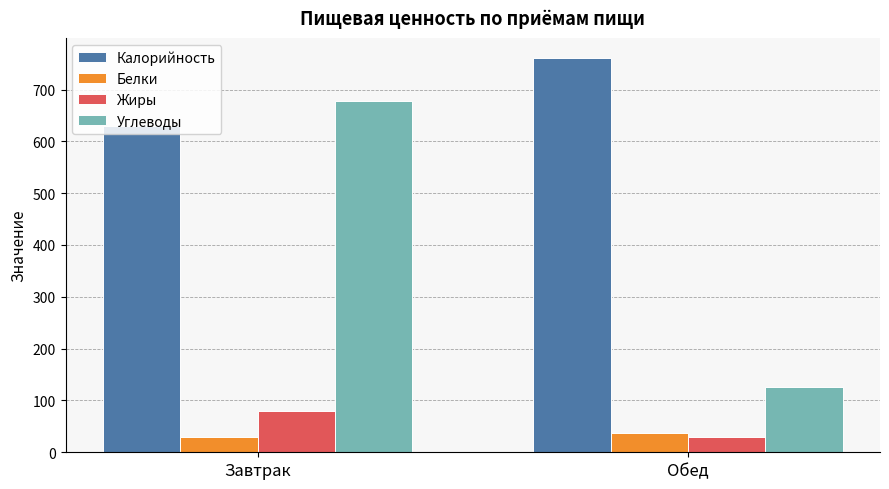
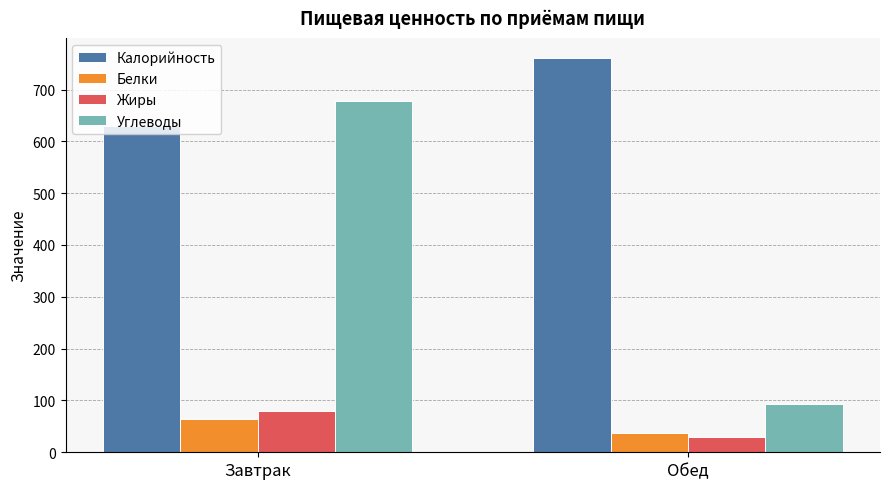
  {
    "Калорийность": {
      "Обед": 760
    },
    "Белки": {
-     "Завтрак": 30,
+     "Завтрак": 60,
      "Обед": 40
    },
    "Жиры": {
      "Завтрак": 80,
      "Обед": 30
    },
    "Углеводы": {
      "Завтрак": 680,
-     "Обед": 130
+     "Обед": 90
    }
  }
